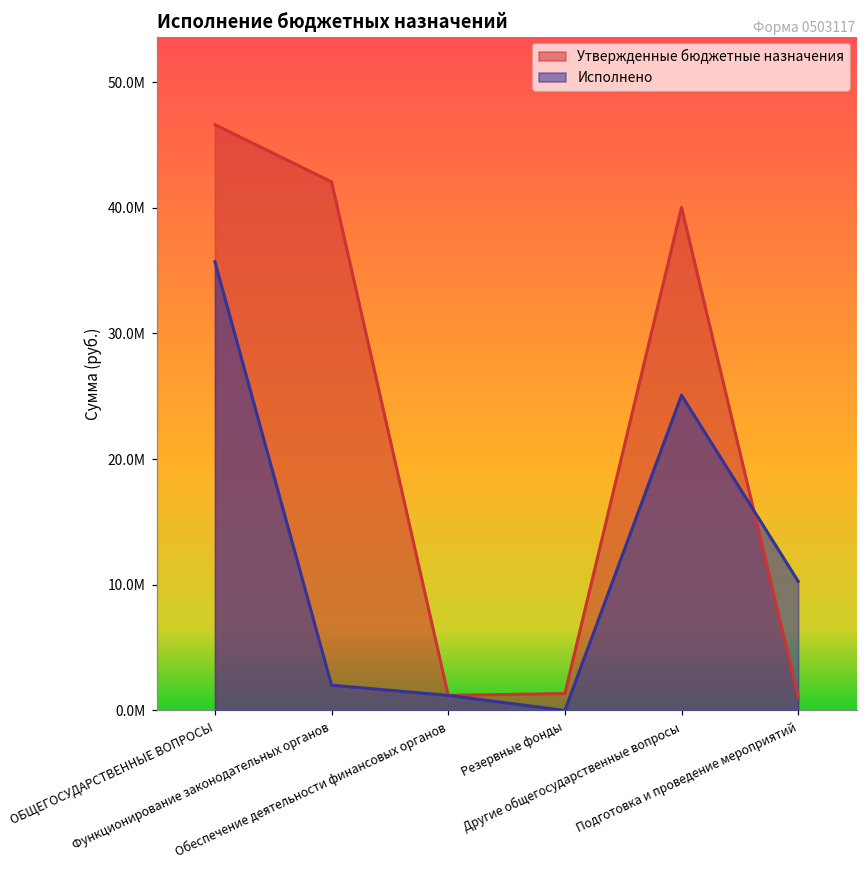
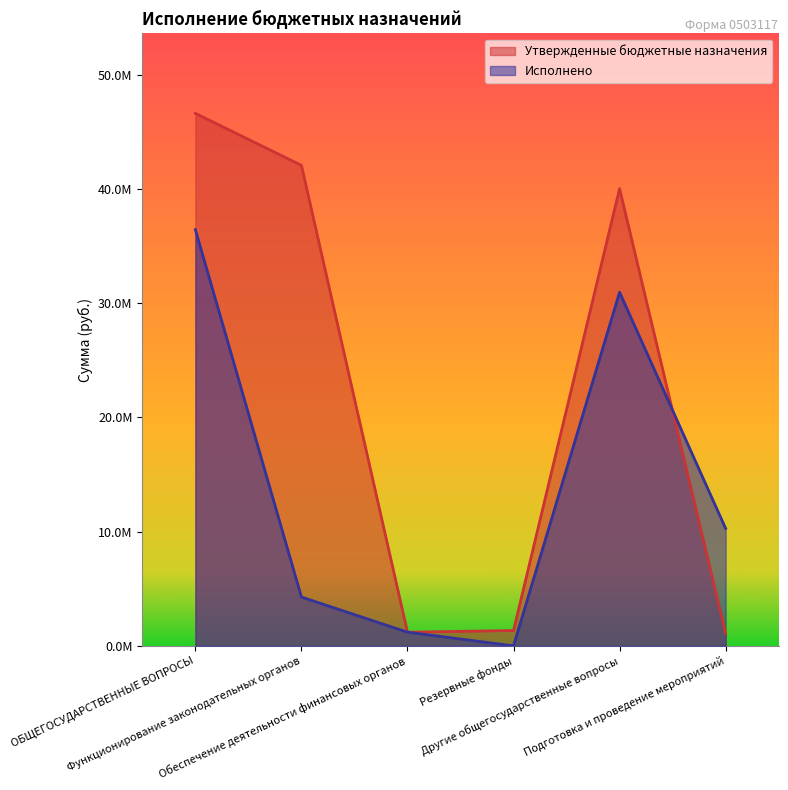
  {
    "Утвержденные бюджетные назначения": {
      "ОБЩЕГОСУДАРСТВЕННЫЕ ВОПРОСЫ": 46600000,
      "Функционирование законодательных органов": 42100000,
      "Резервные фонды": 1300000,
      "Другие общегосударственные вопросы": 40000000,
      "Подготовка и проведение мероприятий": 1100000
    },
    "Исполнено": {
-     "ОБЩЕГОСУДАРСТВЕННЫЕ ВОПРОСЫ": 35700000,
-     "Функционирование законодательных органов": 2000000,
+     "ОБЩЕГОСУДАРСТВЕННЫЕ ВОПРОСЫ": 36400000,
+     "Функционирование законодательных органов": 4300000,
      "Резервные фонды": 0,
-     "Другие общегосударственные вопросы": 25100000,
+     "Другие общегосударственные вопросы": 31000000,
      "Подготовка и проведение мероприятий": 10300000
    }
  }
